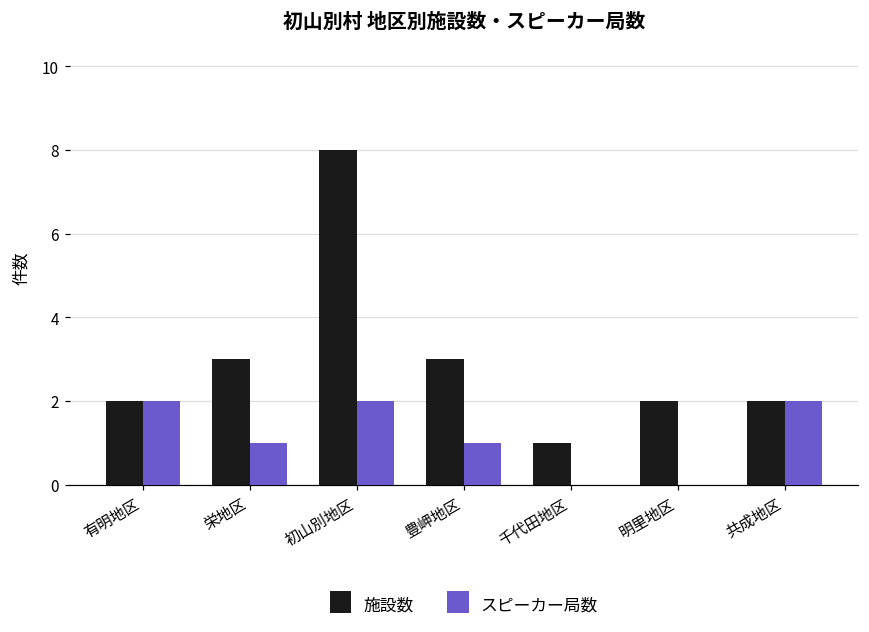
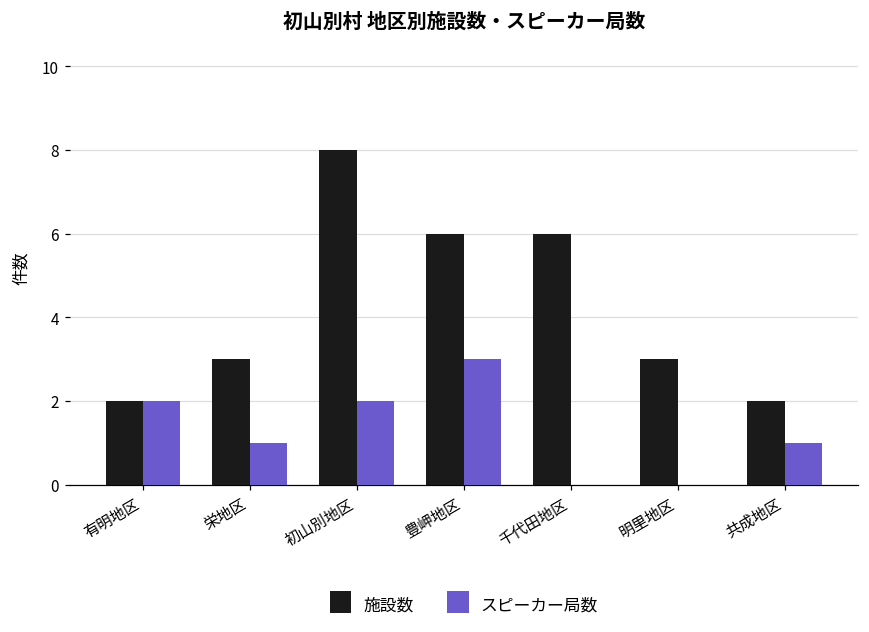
  {
    "施設数": {
      "有明地区": 2,
      "栄地区": 3,
      "初山別地区": 8,
-     "豊岬地区": 3,
-     "千代田地区": 1,
-     "明里地区": 2,
+     "豊岬地区": 6,
+     "千代田地区": 6,
+     "明里地区": 3,
      "共成地区": 2
    },
    "スピーカー局数": {
      "有明地区": 2,
      "栄地区": 1,
      "初山別地区": 2,
-     "豊岬地区": 1,
+     "豊岬地区": 3,
      "千代田地区": 0,
      "明里地区": 0,
-     "共成地区": 2
+     "共成地区": 1
    }
  }
